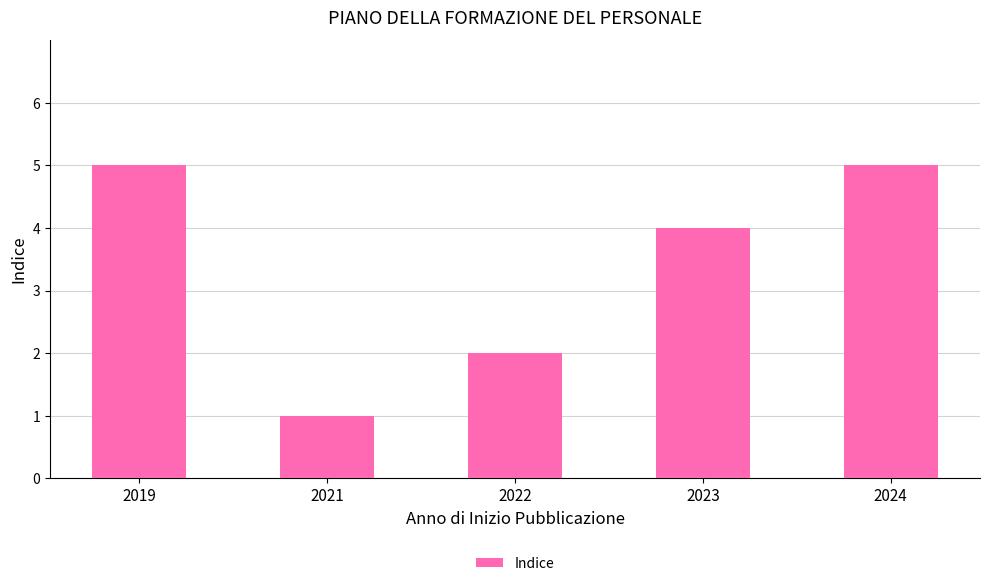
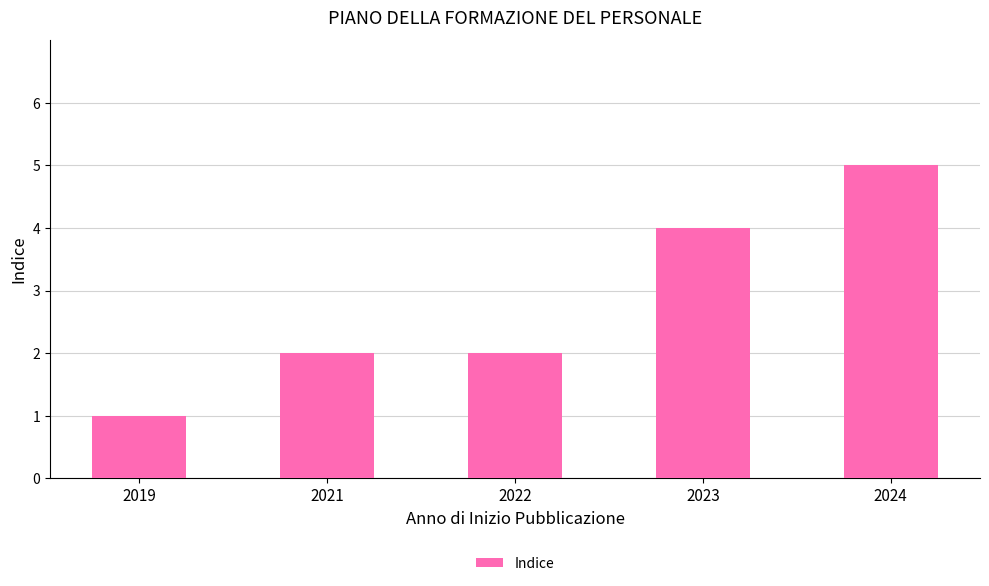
  {
-   "2019": 5,
-   "2021": 1,
+   "2019": 1,
+   "2021": 2,
    "2022": 2,
    "2023": 4,
    "2024": 5
  }
